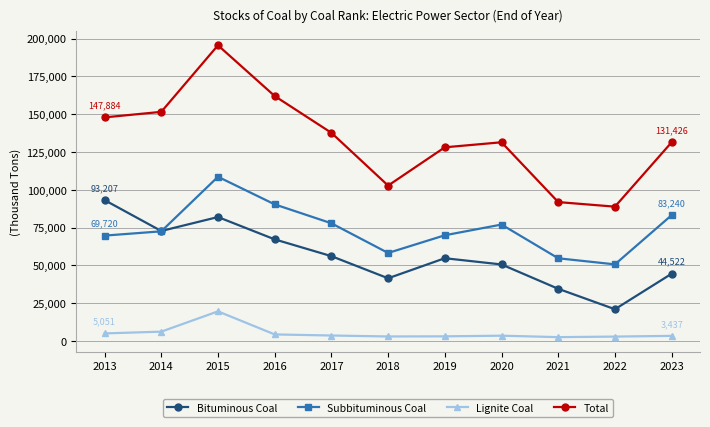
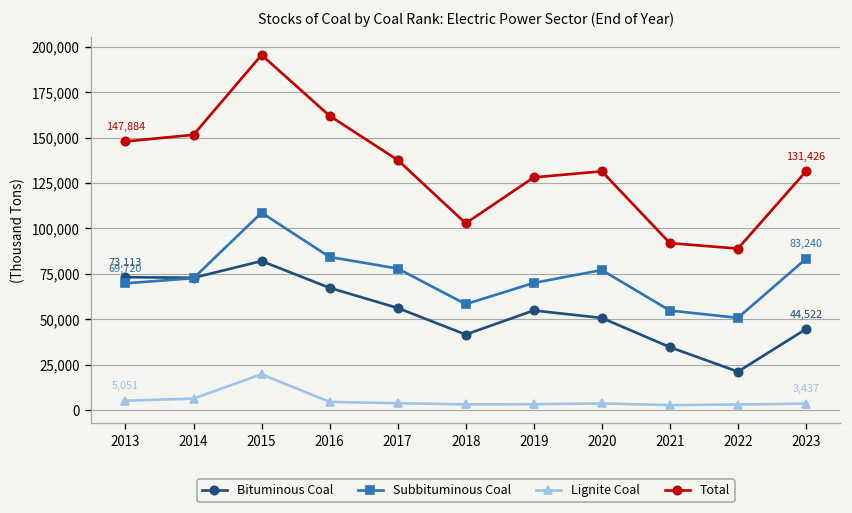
  {
    "Bituminous Coal": {
-     "2013": "93,207",
+     "2013": "73,113",
      "2023": "44,522"
    },
    "Subbituminous Coal": {
      "2015": "109,000",
-     "2016": "90,000",
+     "2016": "84,000",
      "2017": "78,000",
      "2018": "58,000",
      "2019": "70,000",
      "2020": "77,000",
      "2021": "55,000",
      "2022": "51,000"
    },
    "Lignite Coal": {
      "2013": "5,051",
      "2023": "3,437"
    },
    "Total": {
      "2013": "147,884",
      "2023": "131,426"
    }
  }
